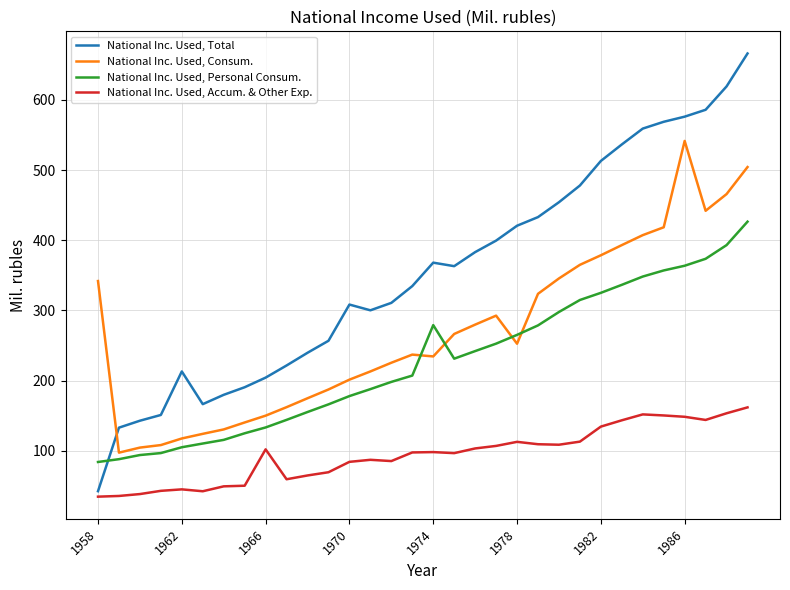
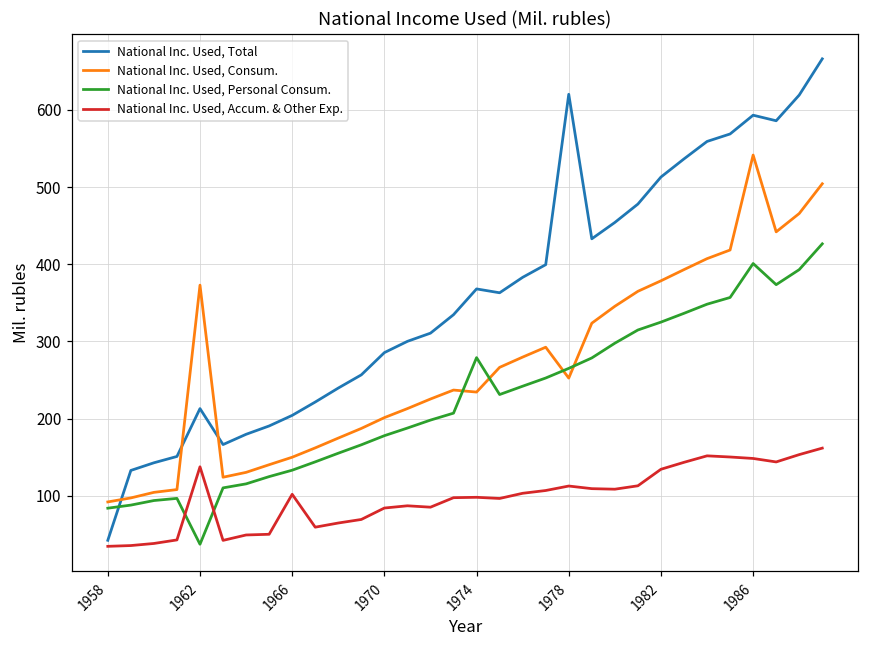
  {
    "National Inc. Used, Total": {
      "1958": 40,
      "1962": 210,
      "1966": 200,
-     "1970": 310,
+     "1970": 290,
      "1974": 370,
-     "1978": 420,
+     "1978": 620,
      "1982": 510,
-     "1986": 580
+     "1986": 590
    },
    "National Inc. Used, Consum.": {
-     "1958": 340,
-     "1962": 120,
+     "1958": 90,
+     "1962": 370,
      "1966": 150,
      "1970": 200,
      "1974": 230,
      "1978": 250,
      "1982": 380,
      "1986": 540
    },
    "National Inc. Used, Personal Consum.": {
      "1958": 80,
-     "1962": 110,
+     "1962": 40,
      "1966": 130,
      "1970": 180,
      "1974": 280,
      "1978": 270,
      "1982": 330,
-     "1986": 360
+     "1986": 400
    },
    "National Inc. Used, Accum. & Other Exp.": {
      "1958": 30,
-     "1962": 50,
+     "1962": 140,
      "1966": 100,
      "1970": 80,
      "1974": 100,
      "1978": 110,
      "1982": 130,
      "1986": 150
    }
  }
